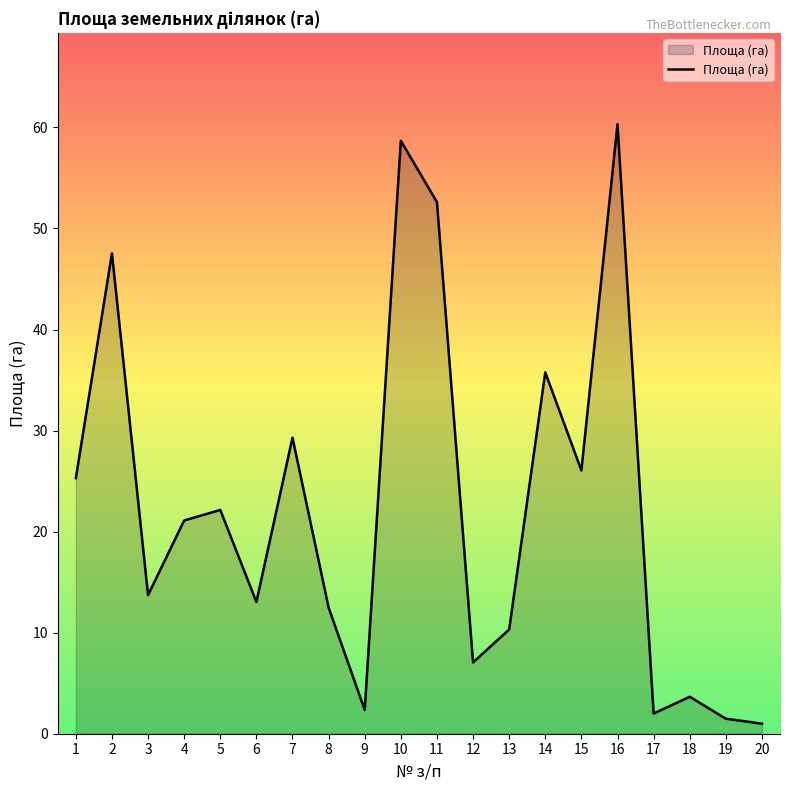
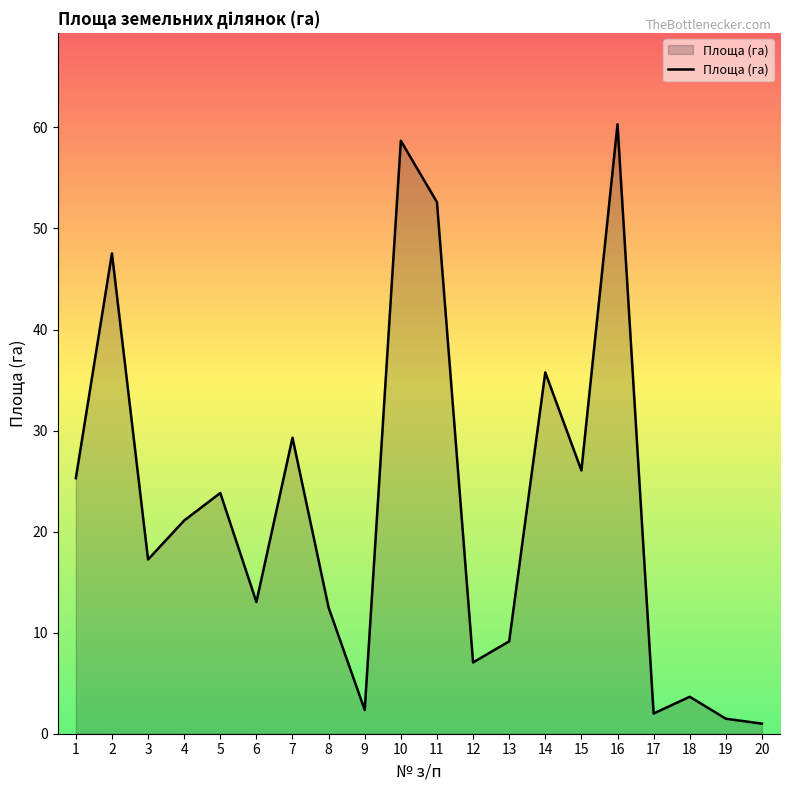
  {
    "1": 25.3,
    "2": 47.5,
-   "3": 13.7,
+   "3": 17.2,
    "4": 21.1,
-   "5": 22.1,
+   "5": 23.8,
    "6": 13.0,
    "7": 29.3,
    "8": 12.5,
    "9": 2.4,
    "10": 58.7,
    "11": 52.6,
    "12": 7.1,
-   "13": 10.3,
+   "13": 9.1,
    "14": 35.8,
    "15": 26.1,
    "16": 60.3,
    "17": 2.0,
    "18": 3.7,
    "19": 1.5,
    "20": 1.0
  }
